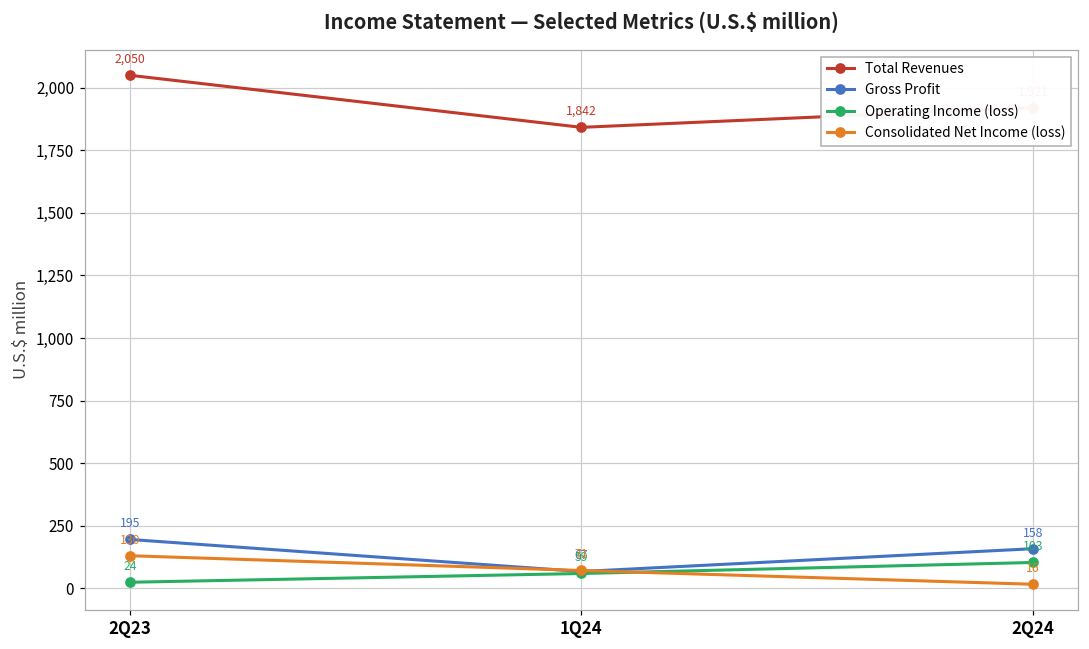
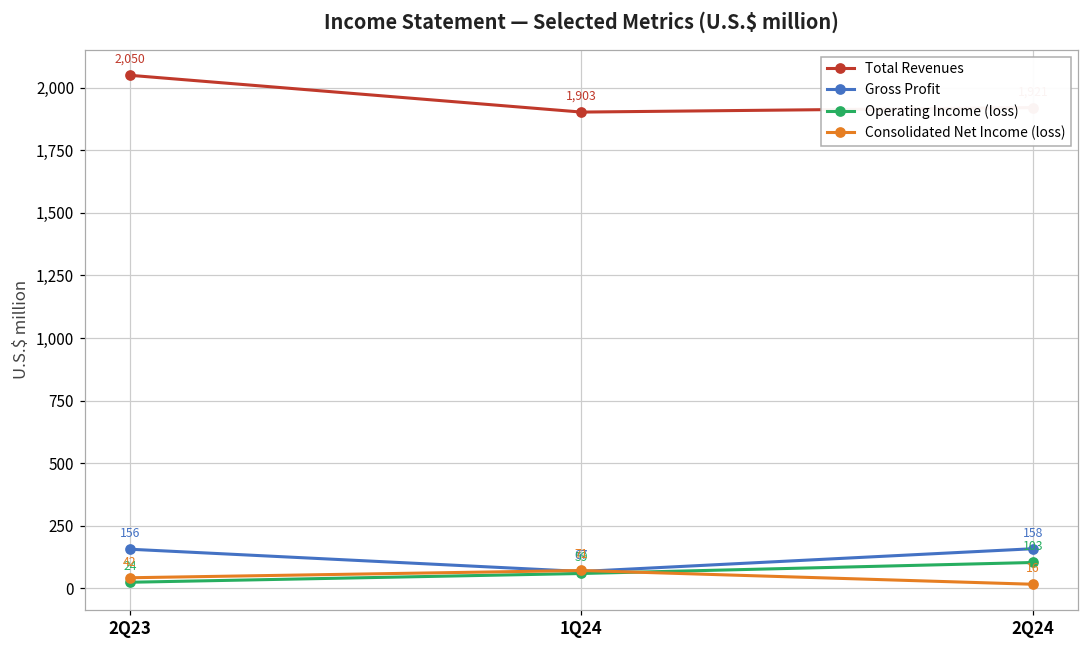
  {
    "Total Revenues": {
      "2Q23": "2,050",
-     "1Q24": "1,842"
+     "1Q24": "1,903"
    },
    "Gross Profit": {
-     "2Q23": "195",
+     "2Q23": "156",
      "2Q24": "158"
    },
    "Operating Income (loss)": {
      "2Q23": "24"
    },
    "Consolidated Net Income (loss)": {
-     "2Q23": "130"
+     "2Q23": "42"
    }
  }
